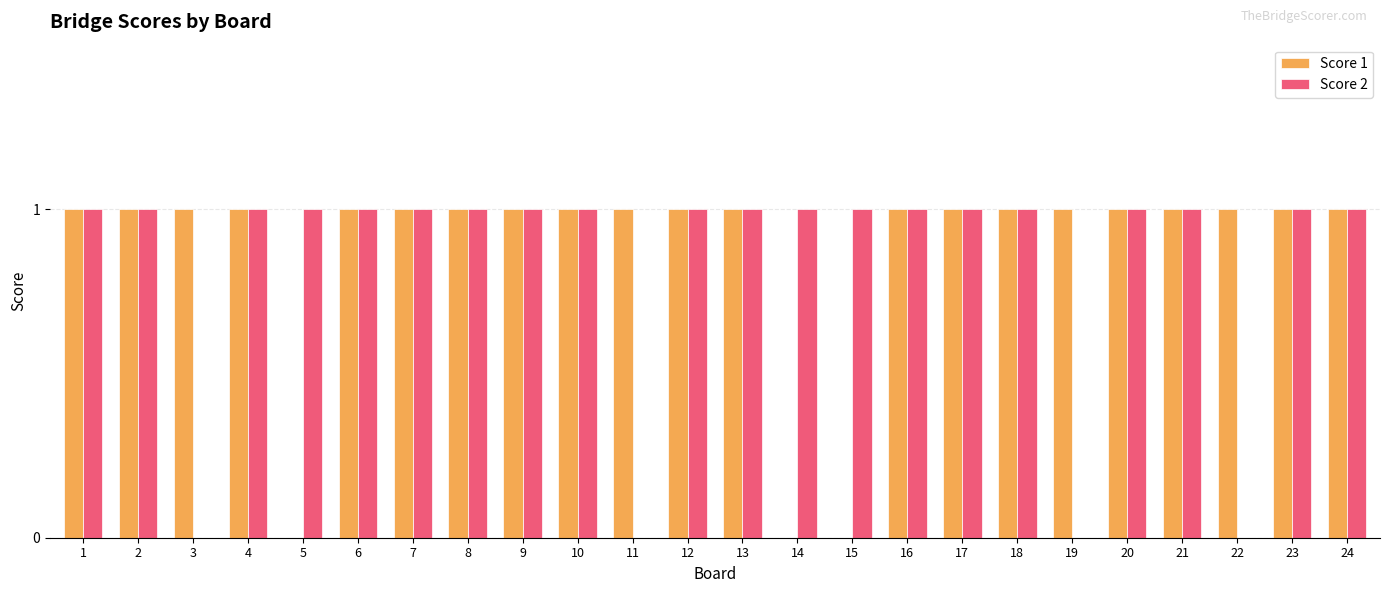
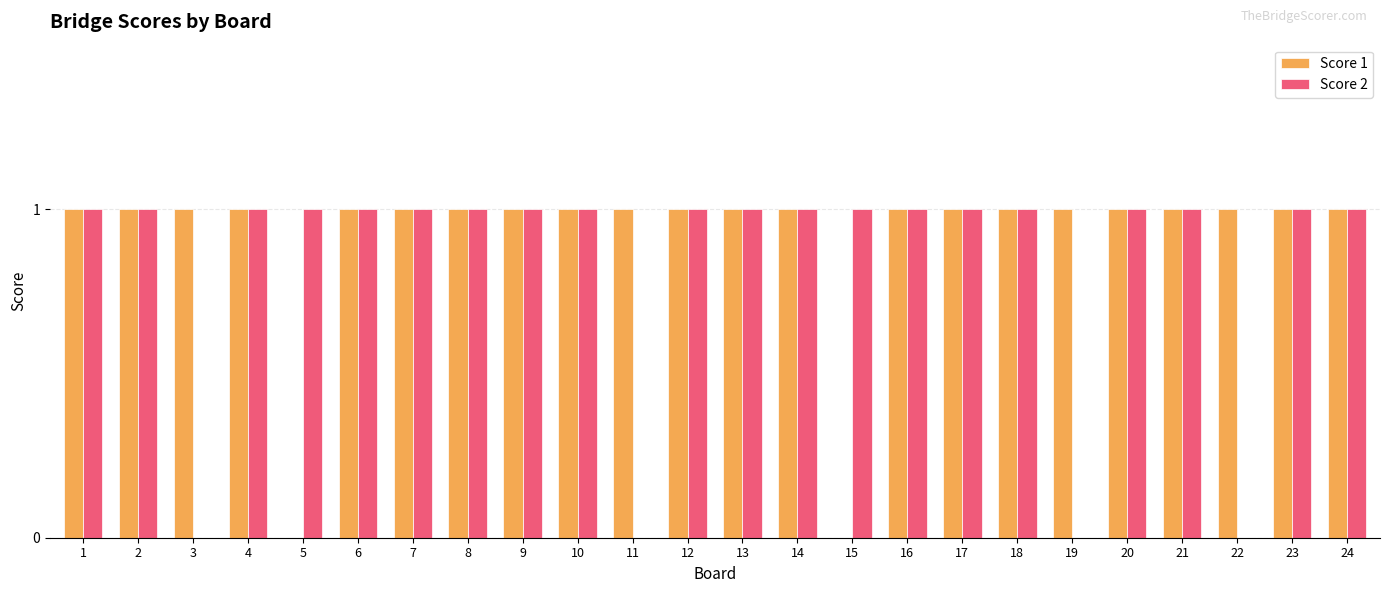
  {
    "Score 1": {
      "1": 1,
      "2": 1,
      "3": 1,
      "4": 1,
      "5": 0,
      "6": 1,
      "7": 1,
      "8": 1,
      "9": 1,
      "10": 1,
      "11": 1,
      "12": 1,
      "13": 1,
-     "14": 0,
+     "14": 1,
      "15": 0,
      "16": 1,
      "17": 1,
      "18": 1,
      "19": 1,
      "20": 1,
      "21": 1,
      "22": 1,
      "23": 1,
      "24": 1
    },
    "Score 2": {
      "1": 1,
      "2": 1,
      "3": 0,
      "4": 1,
      "5": 1,
      "6": 1,
      "7": 1,
      "8": 1,
      "9": 1,
      "10": 1,
      "11": 0,
      "12": 1,
      "13": 1,
      "14": 1,
      "15": 1,
      "16": 1,
      "17": 1,
      "18": 1,
      "19": 0,
      "20": 1,
      "21": 1,
      "22": 0,
      "23": 1,
      "24": 1
    }
  }
